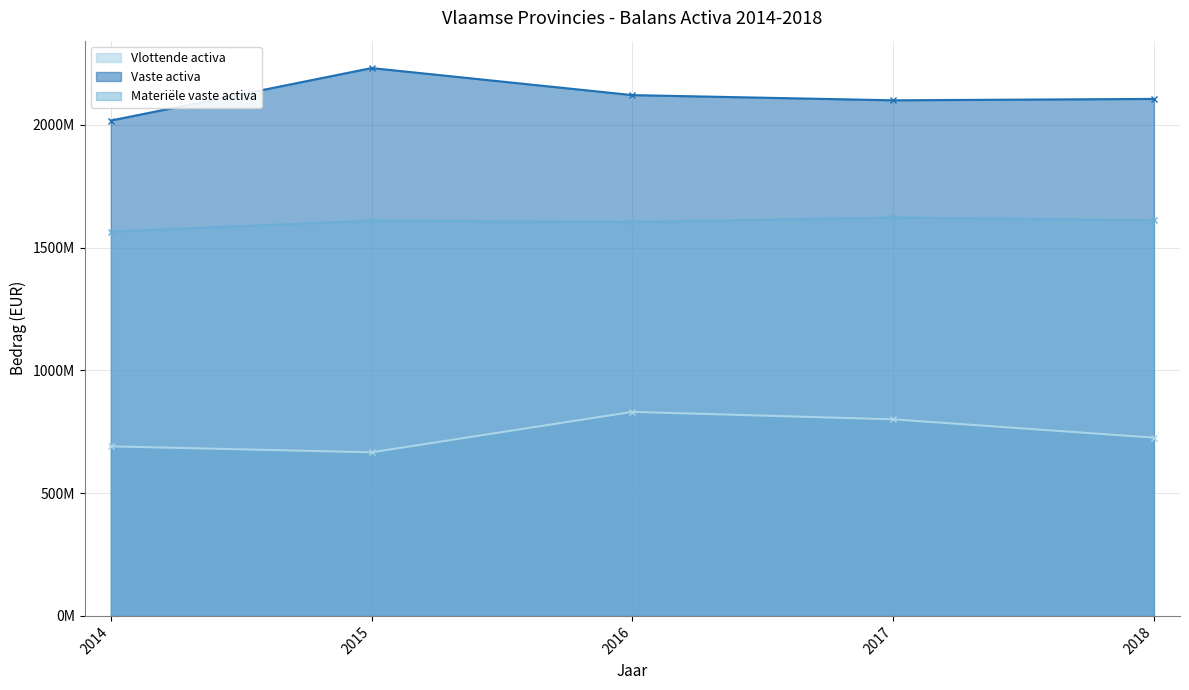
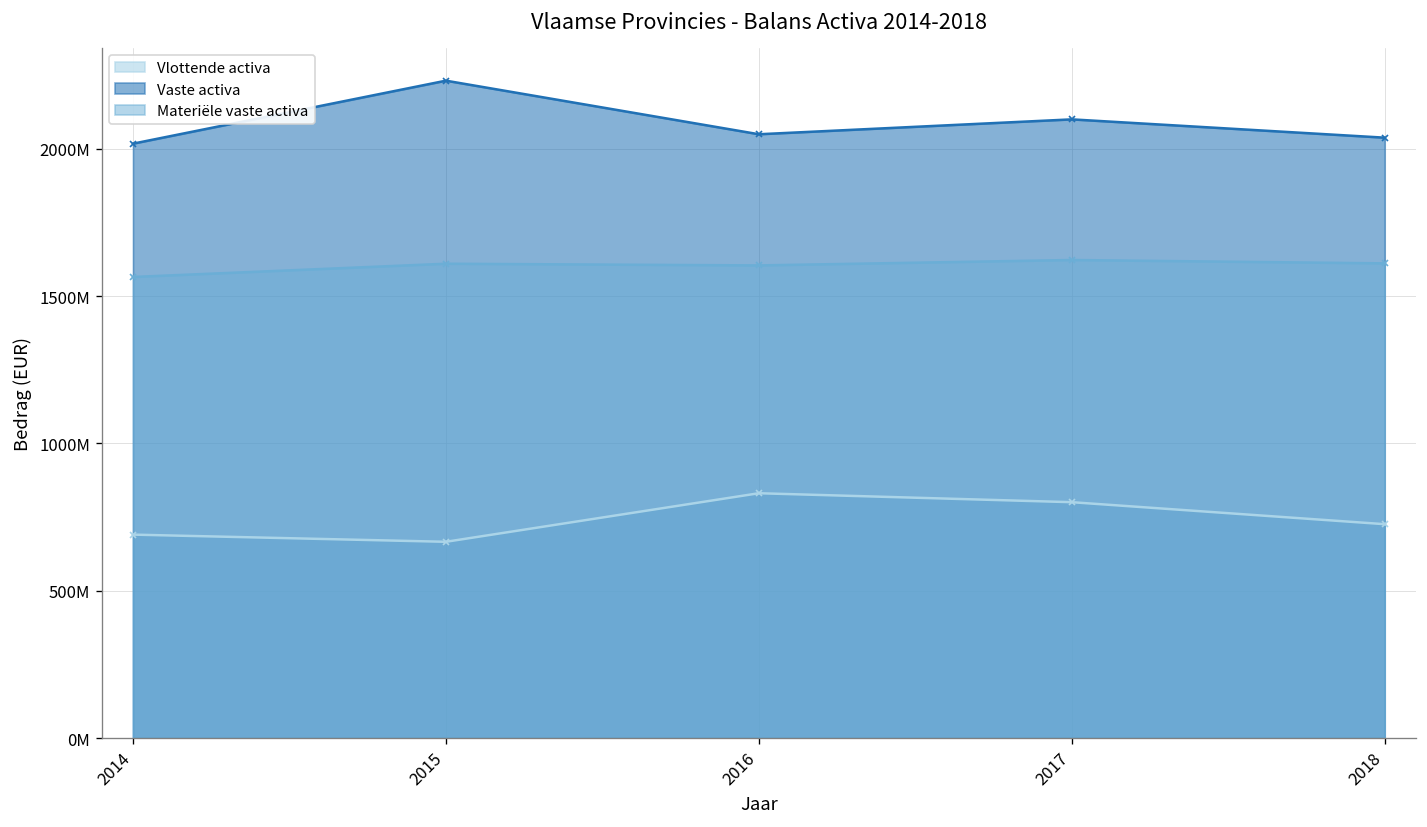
  {
    "Vaste activa": {
      "2014": 2020000000,
      "2015": 2230000000,
-     "2016": 2120000000,
+     "2016": 2050000000,
      "2017": 2100000000,
-     "2018": 2110000000
+     "2018": 2040000000
    }
  }
